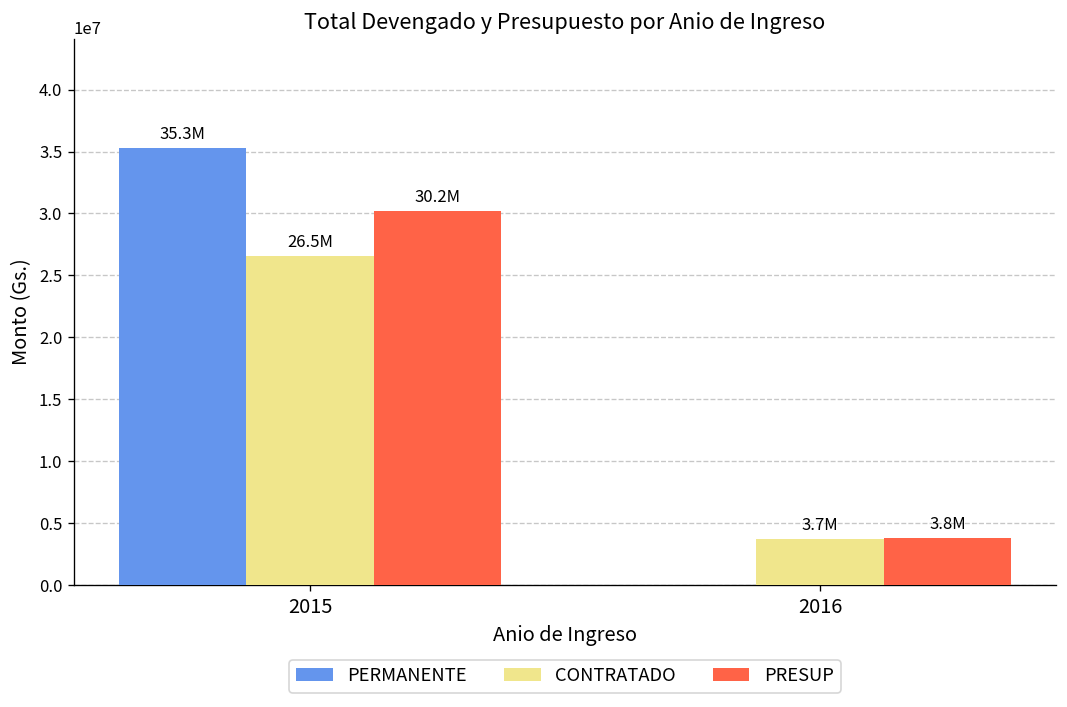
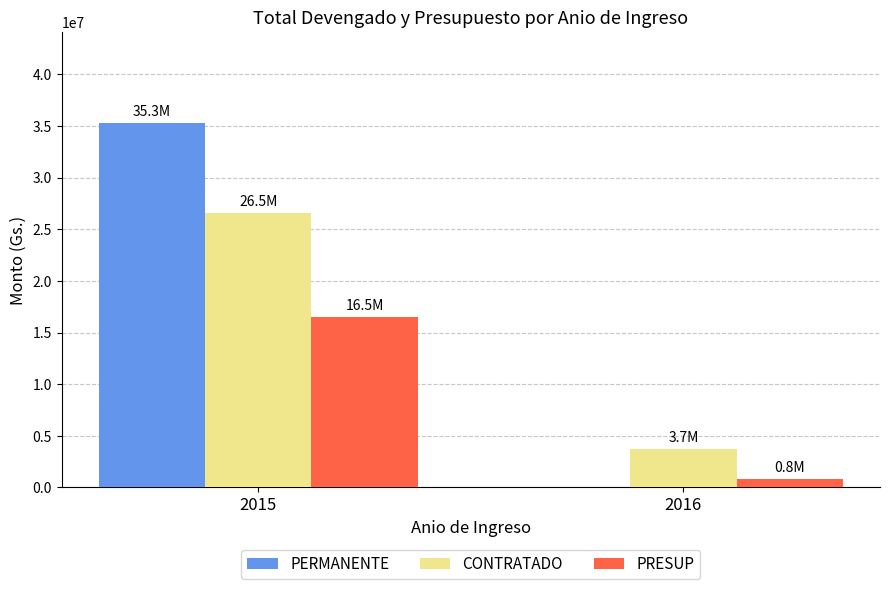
  {
    "PERMANENTE": {
      "2015": "35.3M"
    },
    "CONTRATADO": {
      "2015": "26.5M",
      "2016": "3.7M"
    },
    "PRESUP": {
-     "2015": "30.2M",
-     "2016": "3.8M"
+     "2015": "16.5M",
+     "2016": "0.8M"
    }
  }
